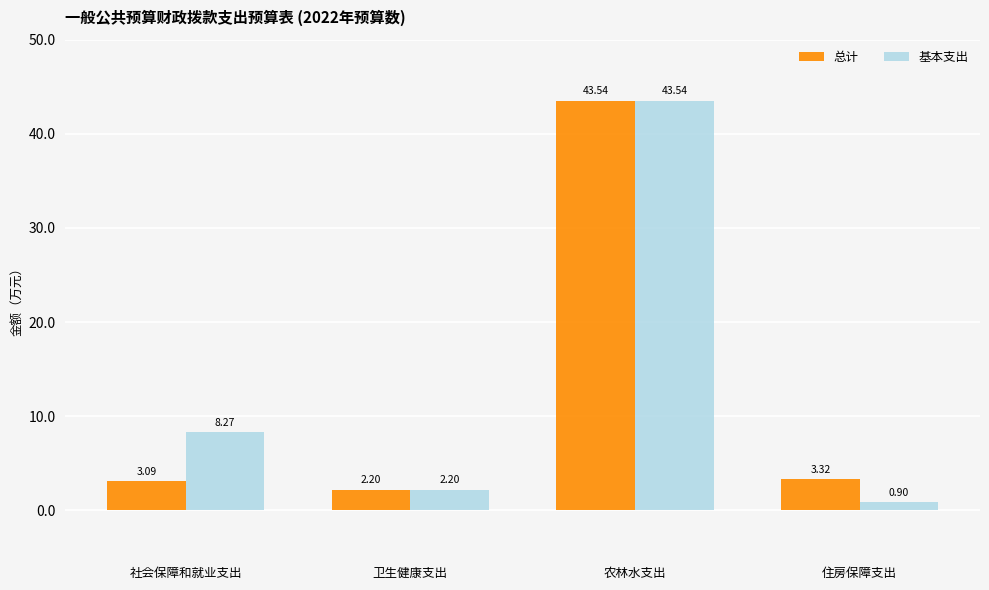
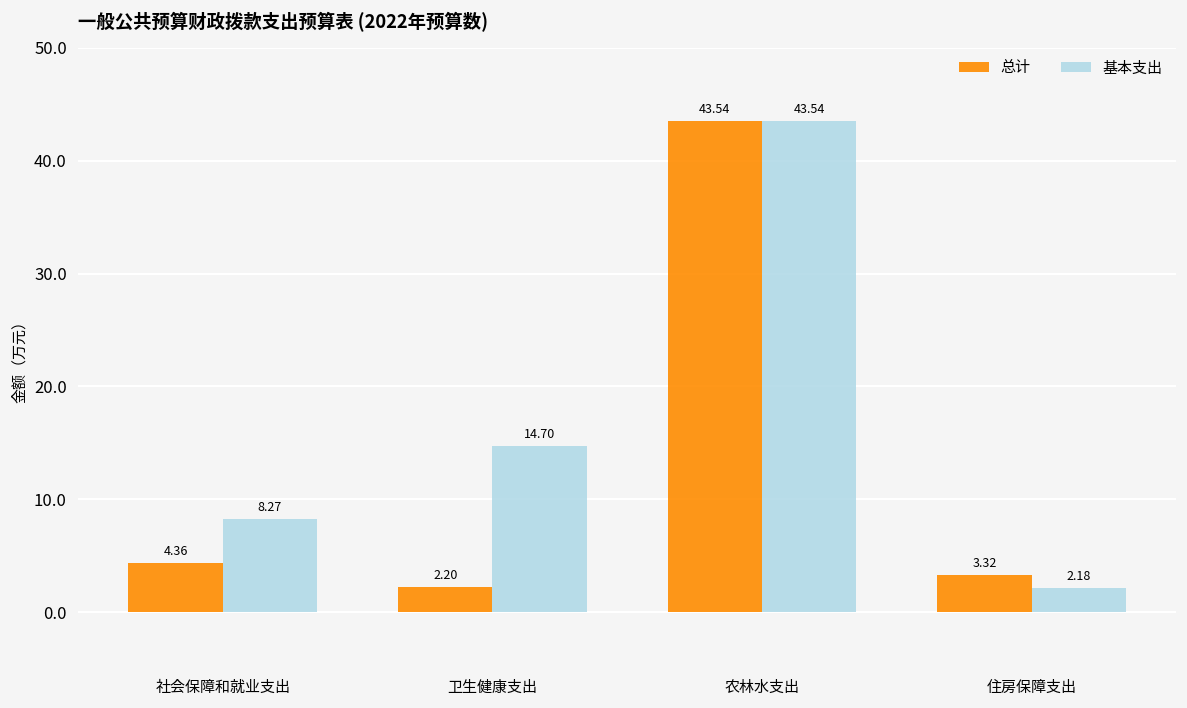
  {
    "总计": {
-     "社会保障和就业支出": 3.09,
+     "社会保障和就业支出": 4.36,
      "卫生健康支出": 2.20,
      "农林水支出": 43.54,
      "住房保障支出": 3.32
    },
    "基本支出": {
      "社会保障和就业支出": 8.27,
-     "卫生健康支出": 2.20,
+     "卫生健康支出": 14.70,
      "农林水支出": 43.54,
-     "住房保障支出": 0.90
+     "住房保障支出": 2.18
    }
  }
